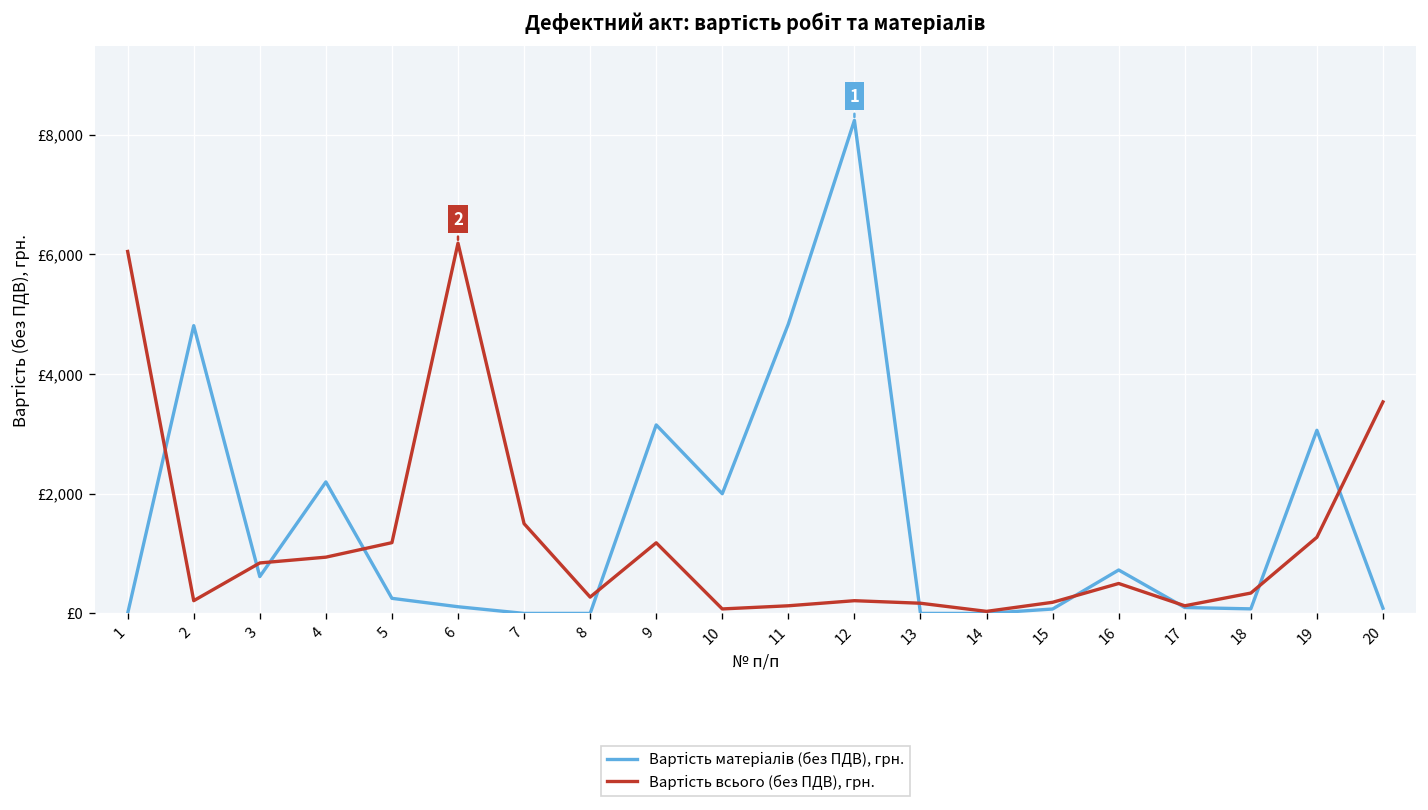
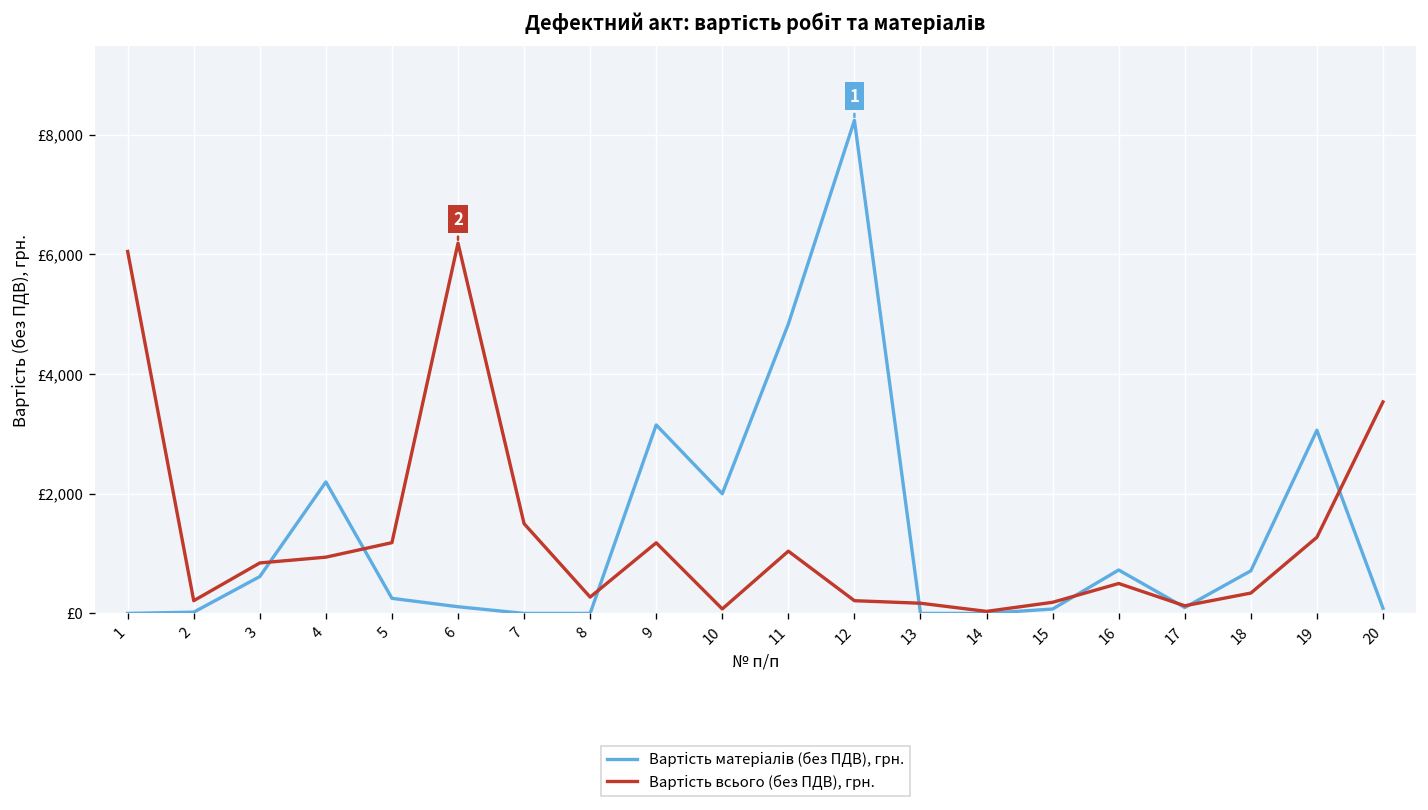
  {
    "Вартість матеріалів (без ПДВ), грн.": {
      "1": "£0",
-     "2": "£4,800",
+     "2": "£0",
      "3": "£600",
      "4": "£2,200",
      "5": "£300",
      "6": "£100",
      "7": "£0",
      "8": "£0",
      "9": "£3,200",
      "10": "£2,000",
      "11": "£4,800",
      "13": "£0",
      "15": "£100",
      "16": "£700",
-     "18": "£100",
+     "18": "£700",
      "19": "£3,100",
      "20": "£100"
    },
    "Вартість всього (без ПДВ), грн.": {
      "1": "£6,000",
      "2": "£200",
      "3": "£800",
      "4": "£900",
      "5": "£1,200",
      "7": "£1,500",
      "8": "£300",
      "9": "£1,200",
      "10": "£100",
-     "11": "£100",
+     "11": "£1,000",
      "12": "£200",
      "13": "£200",
      "15": "£200",
      "16": "£500",
      "18": "£300",
      "19": "£1,300",
      "20": "£3,500"
    }
  }
